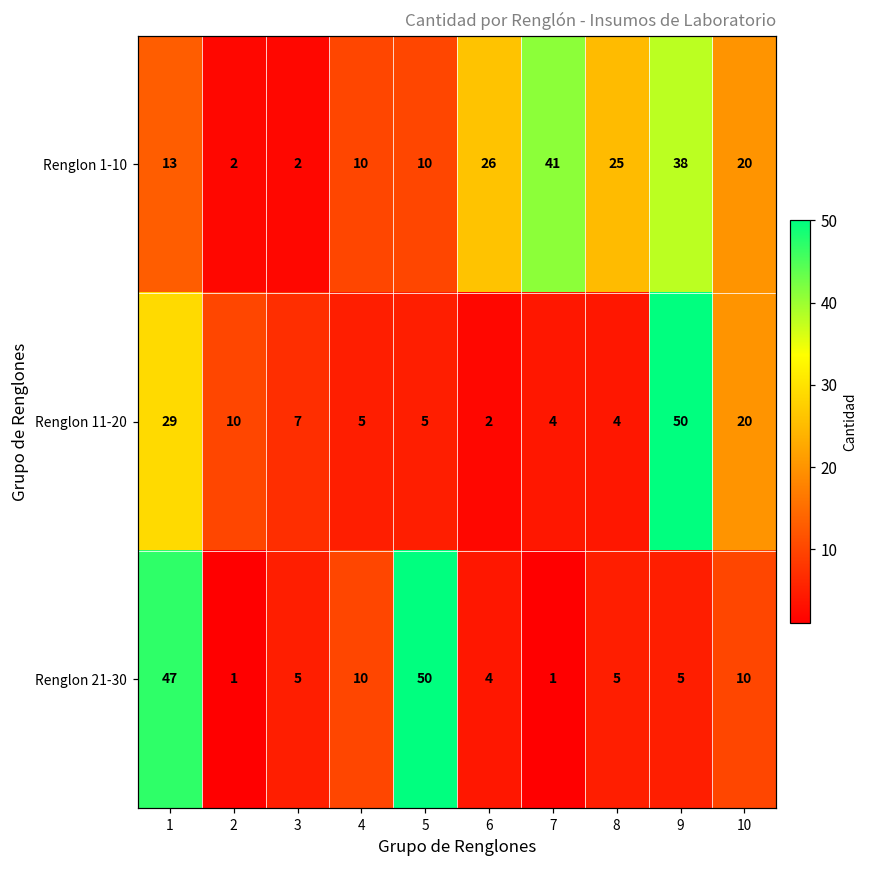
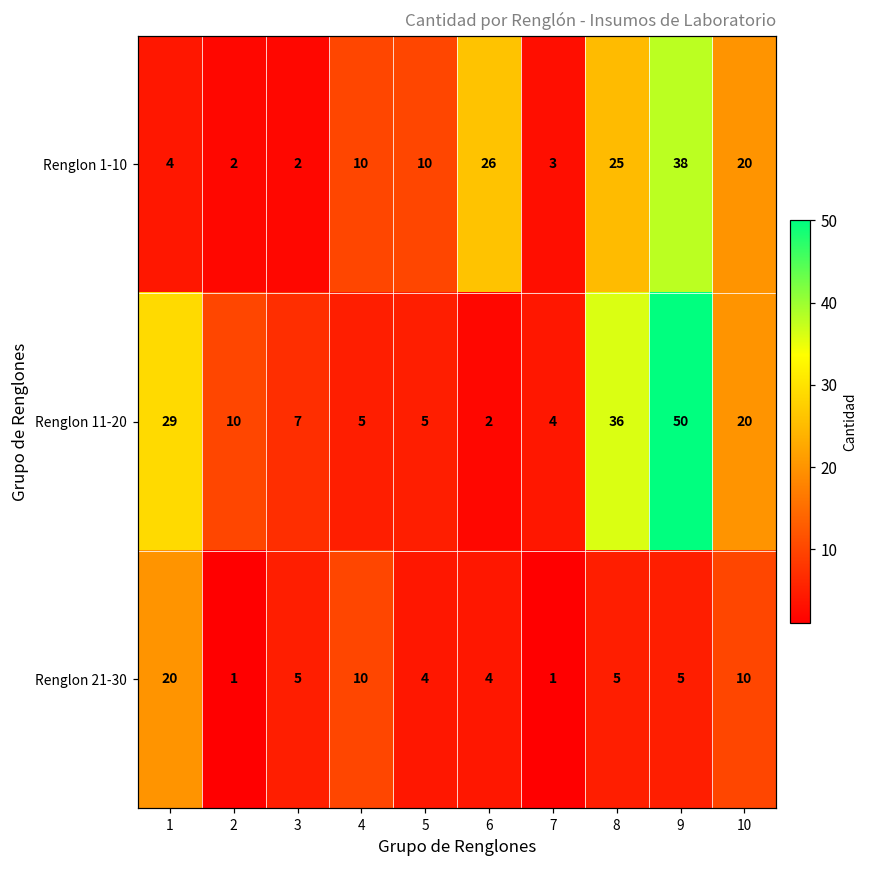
  {
    "Renglon 1-10": {
-     "1": 13,
+     "1": 4,
      "2": 2,
      "3": 2,
      "4": 10,
      "5": 10,
      "6": 26,
-     "7": 41,
+     "7": 3,
      "8": 25,
      "9": 38,
      "10": 20
    },
    "Renglon 11-20": {
      "1": 29,
      "2": 10,
      "3": 7,
      "4": 5,
      "5": 5,
      "6": 2,
      "7": 4,
-     "8": 4,
+     "8": 36,
      "9": 50,
      "10": 20
    },
    "Renglon 21-30": {
-     "1": 47,
+     "1": 20,
      "2": 1,
      "3": 5,
      "4": 10,
-     "5": 50,
+     "5": 4,
      "6": 4,
      "7": 1,
      "8": 5,
      "9": 5,
      "10": 10
    }
  }
